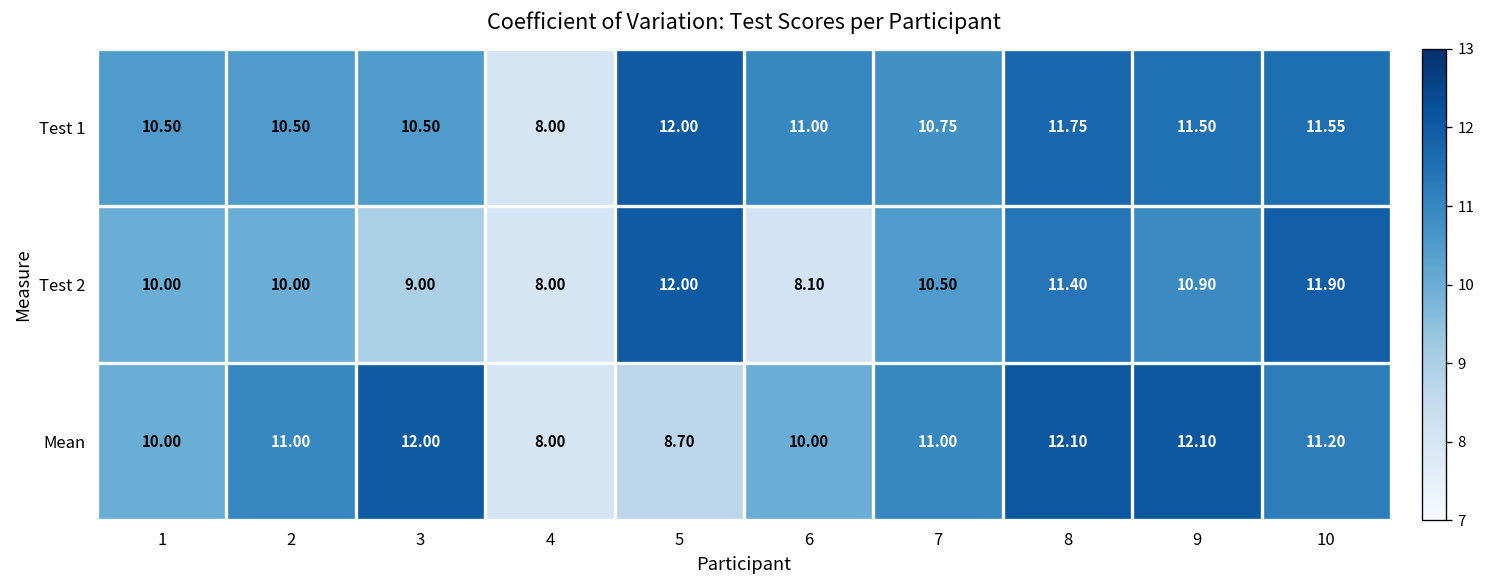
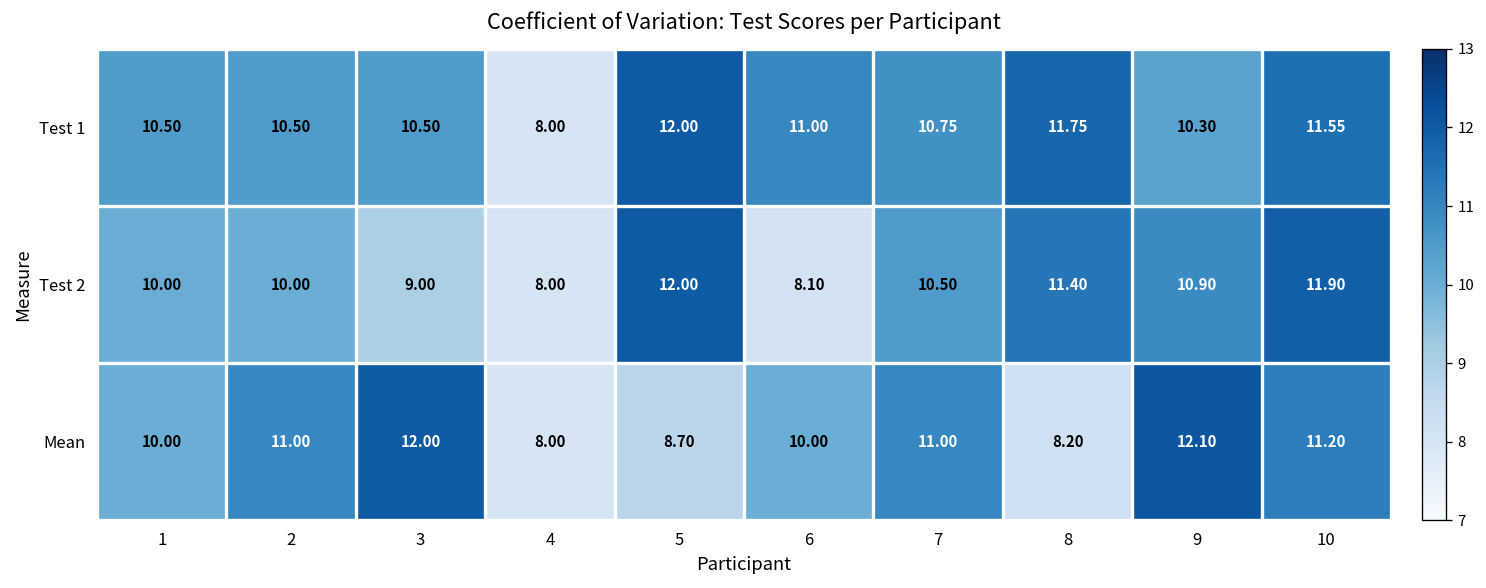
  {
    "Test 1": {
      "1": 10.50,
      "2": 10.50,
      "3": 10.50,
      "4": 8.00,
      "5": 12.00,
      "6": 11.00,
      "7": 10.75,
      "8": 11.75,
-     "9": 11.50,
+     "9": 10.30,
      "10": 11.55
    },
    "Test 2": {
      "1": 10.00,
      "2": 10.00,
      "3": 9.00,
      "4": 8.00,
      "5": 12.00,
      "6": 8.10,
      "7": 10.50,
      "8": 11.40,
      "9": 10.90,
      "10": 11.90
    },
    "Mean": {
      "1": 10.00,
      "2": 11.00,
      "3": 12.00,
      "4": 8.00,
      "5": 8.70,
      "6": 10.00,
      "7": 11.00,
-     "8": 12.10,
+     "8": 8.20,
      "9": 12.10,
      "10": 11.20
    }
  }
